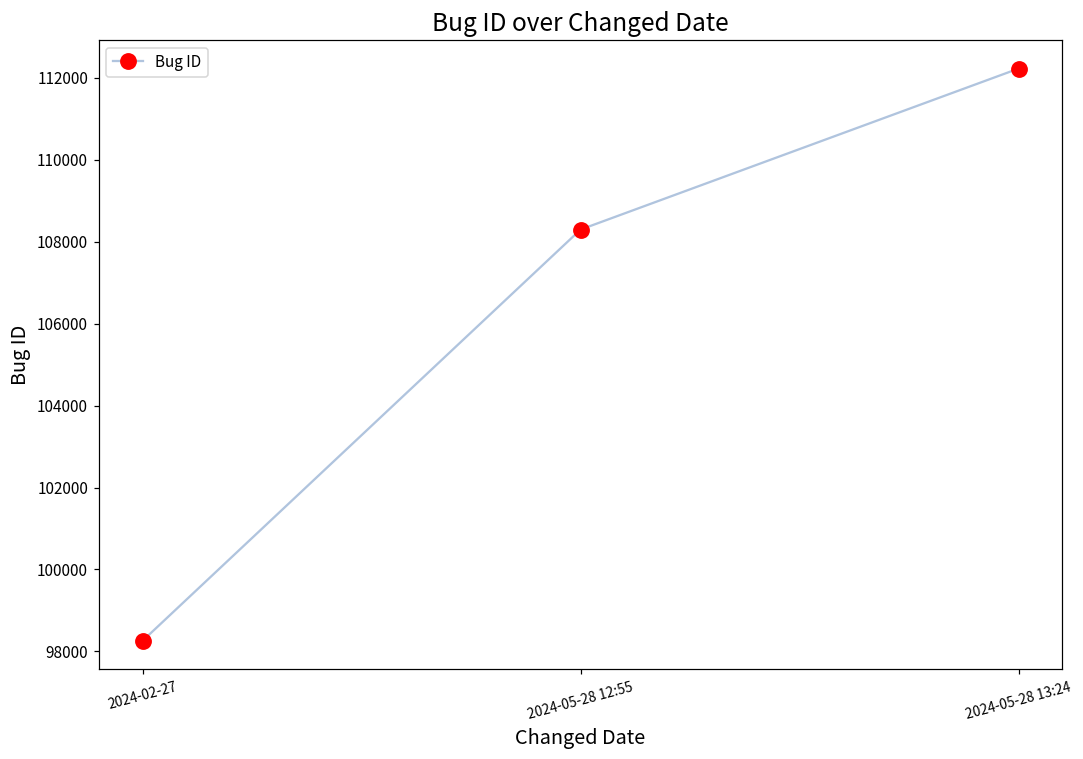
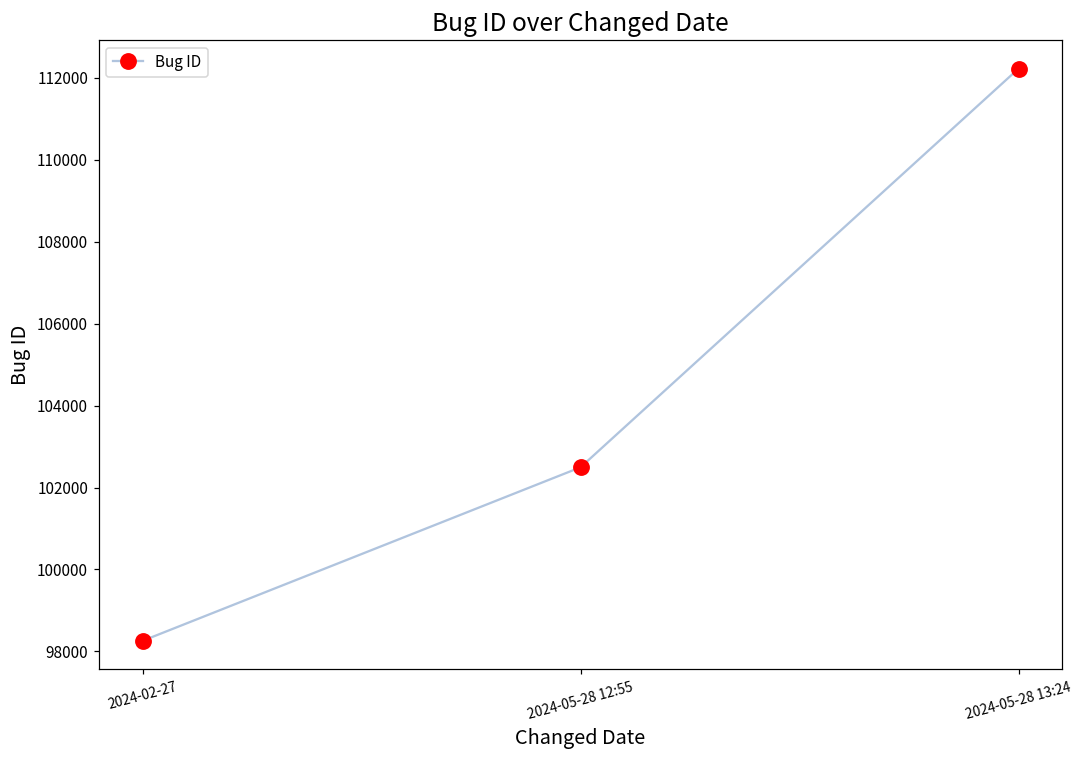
  {
    "2024-02-27": 98300,
-   "2024-05-28 12:55": 108300,
+   "2024-05-28 12:55": 102500,
    "2024-05-28 13:24": 112200
  }
